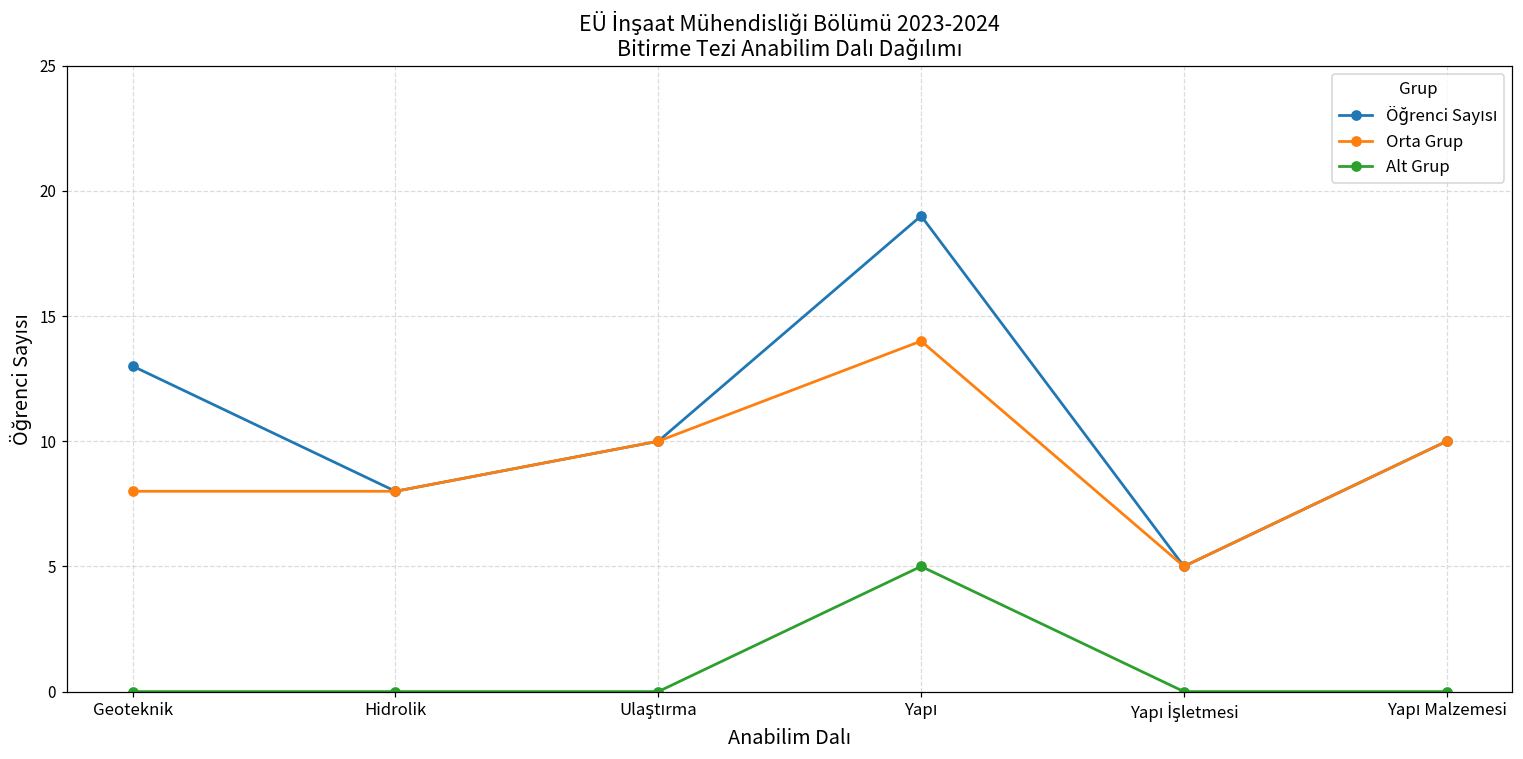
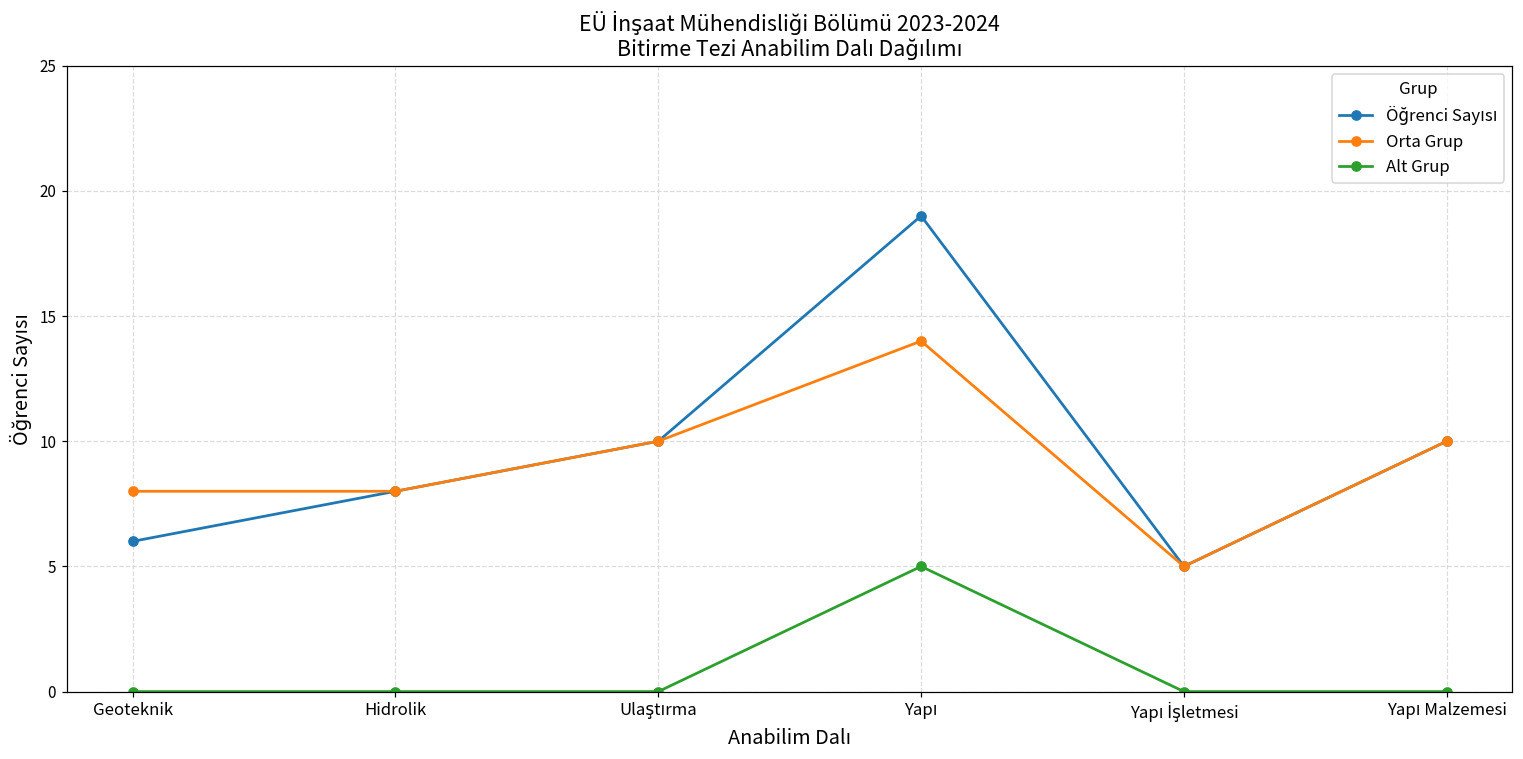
  {
    "Öğrenci Sayısı": {
-     "Geoteknik": 13,
+     "Geoteknik": 6,
      "Yapı": 19
    },
    "Orta Grup": {
      "Geoteknik": 8,
      "Yapı": 14
    },
    "Alt Grup": {
      "Geoteknik": 0,
      "Hidrolik": 0,
      "Ulaştırma": 0,
      "Yapı": 5,
      "Yapı İşletmesi": 0,
      "Yapı Malzemesi": 0
    }
  }
